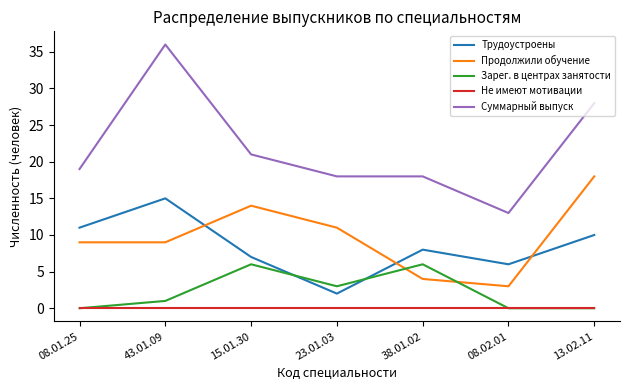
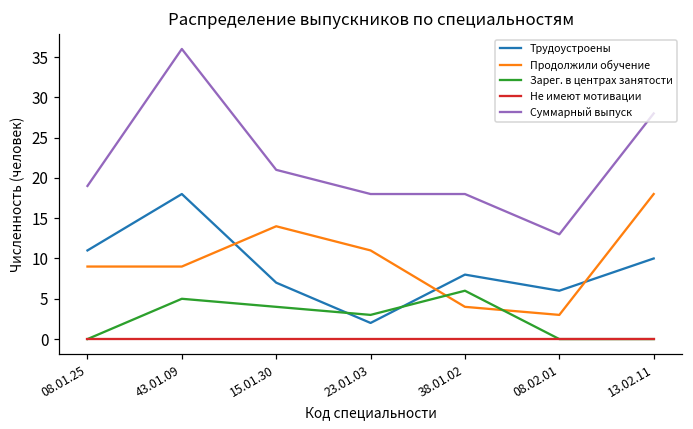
  {
    "Трудоустроены": {
      "08.01.25": 11,
-     "43.01.09": 15,
+     "43.01.09": 18,
      "15.01.30": 7,
      "23.01.03": 2,
      "38.01.02": 8,
      "08.02.01": 6,
      "13.02.11": 10
    },
    "Продолжили обучение": {
      "08.01.25": 9,
      "43.01.09": 9,
      "15.01.30": 14,
      "23.01.03": 11,
      "38.01.02": 4,
      "08.02.01": 3,
      "13.02.11": 18
    },
    "Зарег. в центрах занятости": {
-     "43.01.09": 1,
-     "15.01.30": 6,
+     "43.01.09": 5,
+     "15.01.30": 4,
      "23.01.03": 3,
      "38.01.02": 6
    },
    "Не имеют мотивации": {
      "43.01.09": 0,
      "15.01.30": 0,
      "23.01.03": 0,
      "38.01.02": 0
    },
    "Суммарный выпуск": {
      "08.01.25": 19,
      "43.01.09": 36,
      "15.01.30": 21,
      "23.01.03": 18,
      "38.01.02": 18,
      "08.02.01": 13
    }
  }
